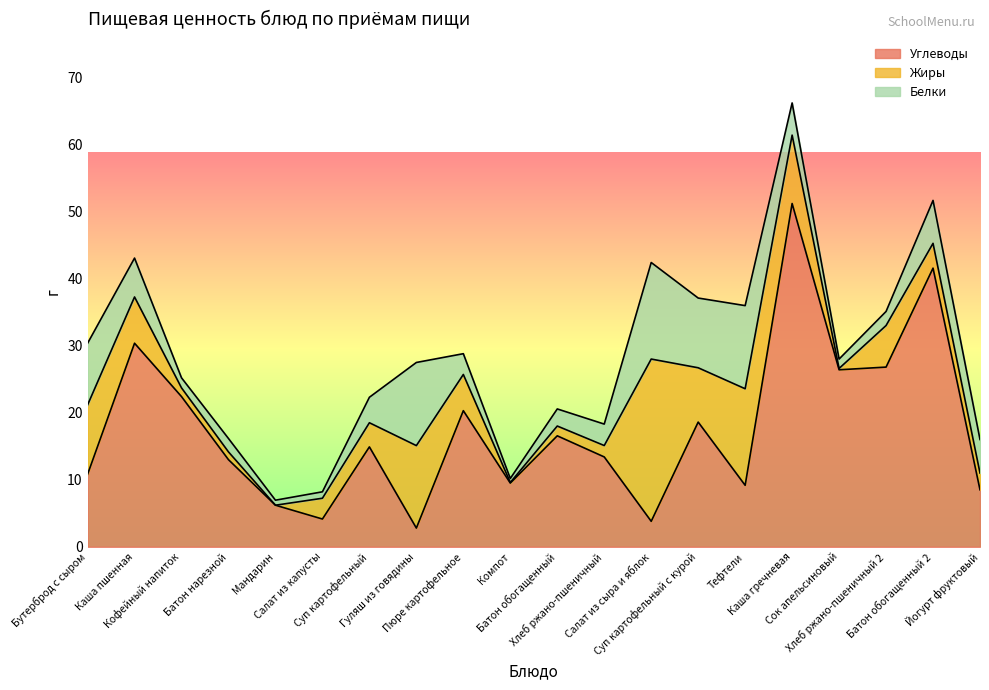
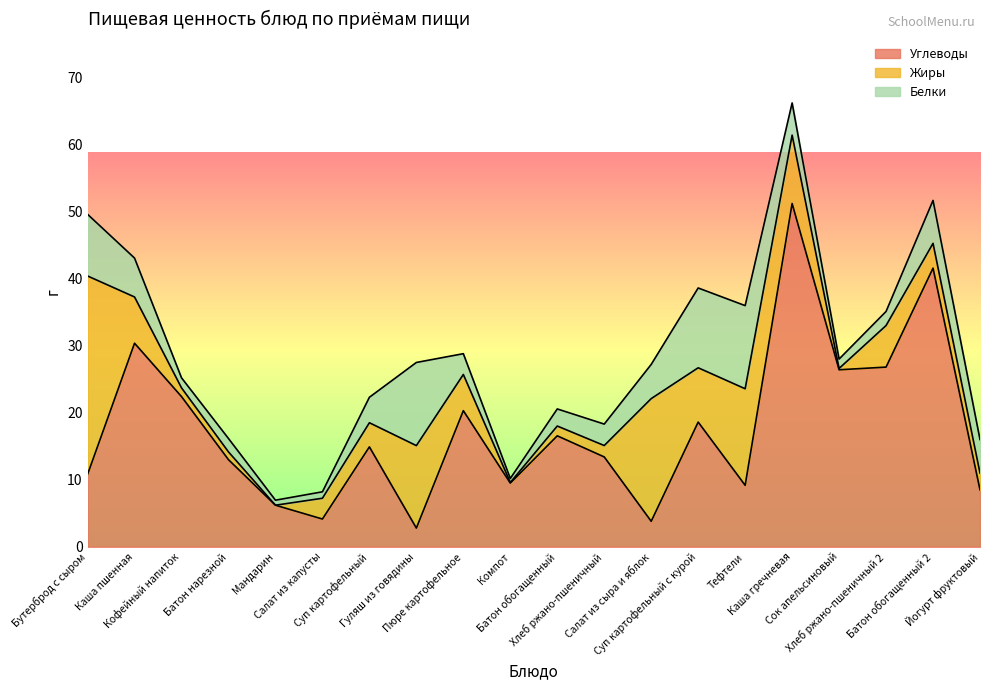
  {
    "Углеводы": {
      "Бутерброд с сыром": 11,
      "Каша пшенная": 30,
      "Кофейный напиток": 22,
      "Батон нарезной": 13,
      "Салат из капусты": 4,
      "Суп картофельный": 15,
      "Гуляш из говядины": 3,
      "Пюре картофельное": 20,
      "Батон обогащенный": 17,
      "Хлеб ржано-пшеничный": 13,
      "Салат из сыра и яблок": 4,
      "Суп картофельный с курой": 19,
      "Тефтели": 9,
      "Каша гречневая": 51,
      "Хлеб ржано-пшеничный 2": 27,
      "Батон обогащенный 2": 42,
      "Йогурт фруктовый": 9
    },
    "Жиры": {
-     "Бутерброд с сыром": 10,
+     "Бутерброд с сыром": 30,
      "Каша пшенная": 7,
      "Кофейный напиток": 1,
      "Батон нарезной": 1,
      "Салат из капусты": 3,
      "Суп картофельный": 4,
      "Гуляш из говядины": 12,
      "Пюре картофельное": 5,
      "Батон обогащенный": 1,
      "Хлеб ржано-пшеничный": 2,
-     "Салат из сыра и яблок": 24,
+     "Салат из сыра и яблок": 18,
      "Суп картофельный с курой": 8,
      "Тефтели": 14,
      "Каша гречневая": 10,
      "Хлеб ржано-пшеничный 2": 6,
      "Батон обогащенный 2": 4,
      "Йогурт фруктовый": 3
    },
    "Белки": {
      "Бутерброд с сыром": 9,
      "Каша пшенная": 6,
      "Кофейный напиток": 2,
      "Батон нарезной": 2,
      "Мандарин": 1,
      "Салат из капусты": 1,
      "Суп картофельный": 4,
      "Гуляш из говядины": 12,
      "Пюре картофельное": 3,
      "Компот": 1,
      "Батон обогащенный": 3,
      "Хлеб ржано-пшеничный": 3,
-     "Салат из сыра и яблок": 14,
-     "Суп картофельный с курой": 10,
+     "Салат из сыра и яблок": 5,
+     "Суп картофельный с курой": 12,
      "Тефтели": 12,
      "Каша гречневая": 5,
      "Сок апельсиновый": 1,
      "Хлеб ржано-пшеничный 2": 2,
      "Батон обогащенный 2": 6,
      "Йогурт фруктовый": 5
    }
  }
